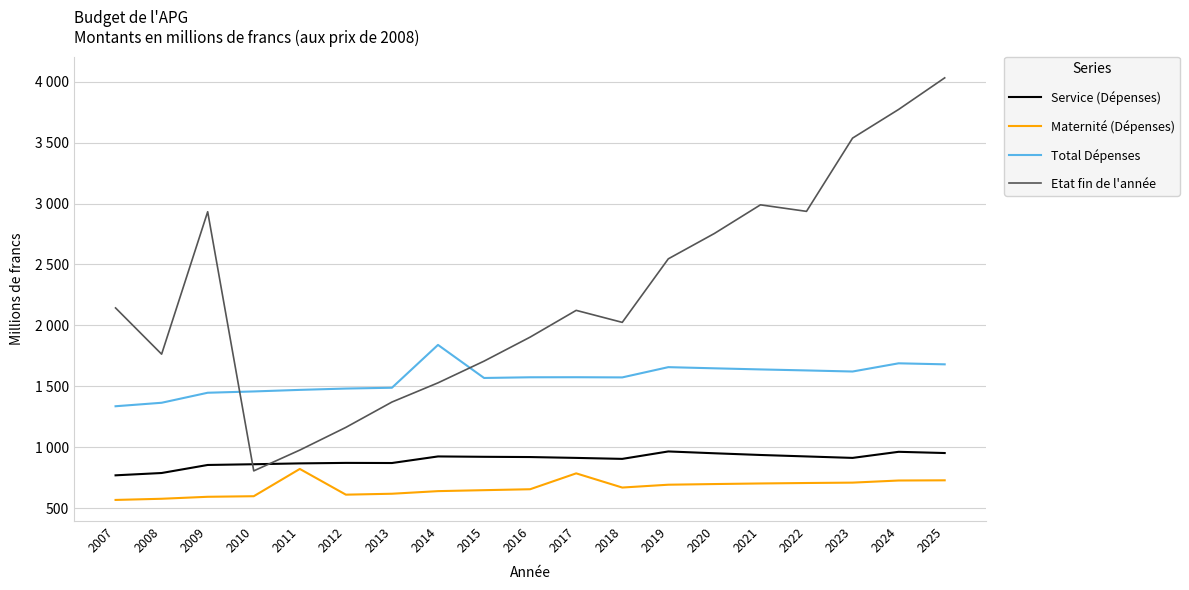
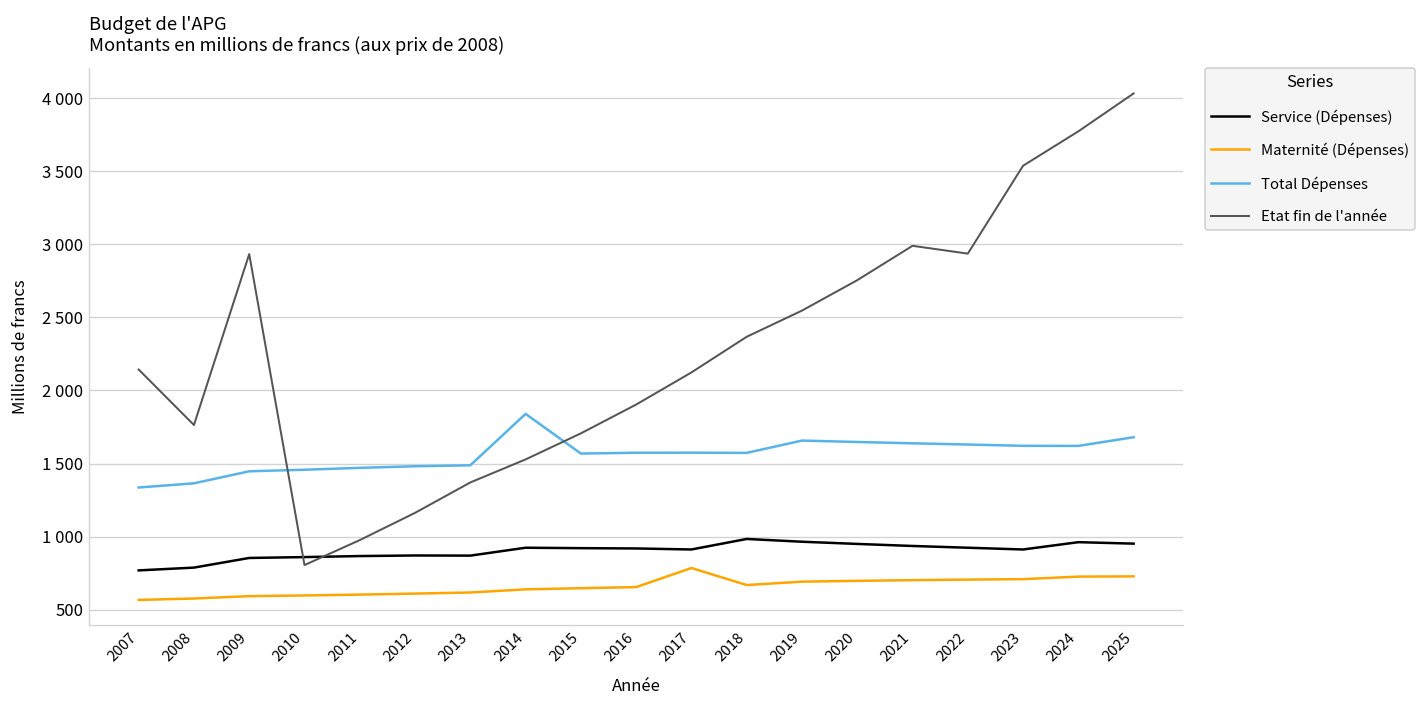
  {
    "Service (Dépenses)": {
      "2007": 770,
      "2008": 790,
      "2009": 850,
      "2010": 860,
      "2011": 870,
      "2012": 870,
      "2013": 870,
      "2014": 920,
      "2015": 920,
      "2016": 920,
      "2017": 910,
-     "2018": 900,
+     "2018": 980,
      "2019": 970,
      "2020": 950,
      "2021": 940,
      "2022": 920,
      "2023": 910,
      "2024": 960,
      "2025": 950
    },
    "Maternité (Dépenses)": {
      "2007": 570,
      "2008": 580,
      "2009": 590,
      "2010": 600,
-     "2011": 820,
+     "2011": 600,
      "2012": 610,
      "2013": 620,
      "2014": 640,
      "2015": 650,
      "2016": 650,
      "2017": 790,
      "2018": 670,
      "2019": 690,
      "2020": 700,
      "2021": 700,
      "2022": 710,
      "2023": 710,
      "2024": 730,
      "2025": 730
    },
    "Total Dépenses": {
      "2007": 1340,
      "2008": 1360,
      "2009": 1450,
      "2010": 1460,
      "2011": 1470,
      "2012": 1480,
      "2013": 1490,
      "2014": 1840,
      "2015": 1570,
      "2016": 1570,
      "2017": 1570,
      "2018": 1570,
      "2019": 1660,
      "2020": 1650,
      "2021": 1640,
      "2022": 1630,
      "2023": 1620,
-     "2024": 1690,
+     "2024": 1620,
      "2025": 1680
    },
    "Etat fin de l'année": {
      "2007": 2140,
      "2008": 1760,
      "2009": 2930,
      "2010": 810,
      "2011": 980,
      "2012": 1160,
      "2013": 1370,
      "2014": 1530,
      "2015": 1710,
      "2016": 1900,
      "2017": 2120,
-     "2018": 2020,
+     "2018": 2370,
      "2019": 2550,
      "2020": 2750,
      "2021": 2990,
      "2022": 2940,
      "2023": 3540,
      "2024": 3770,
      "2025": 4030
    }
  }
